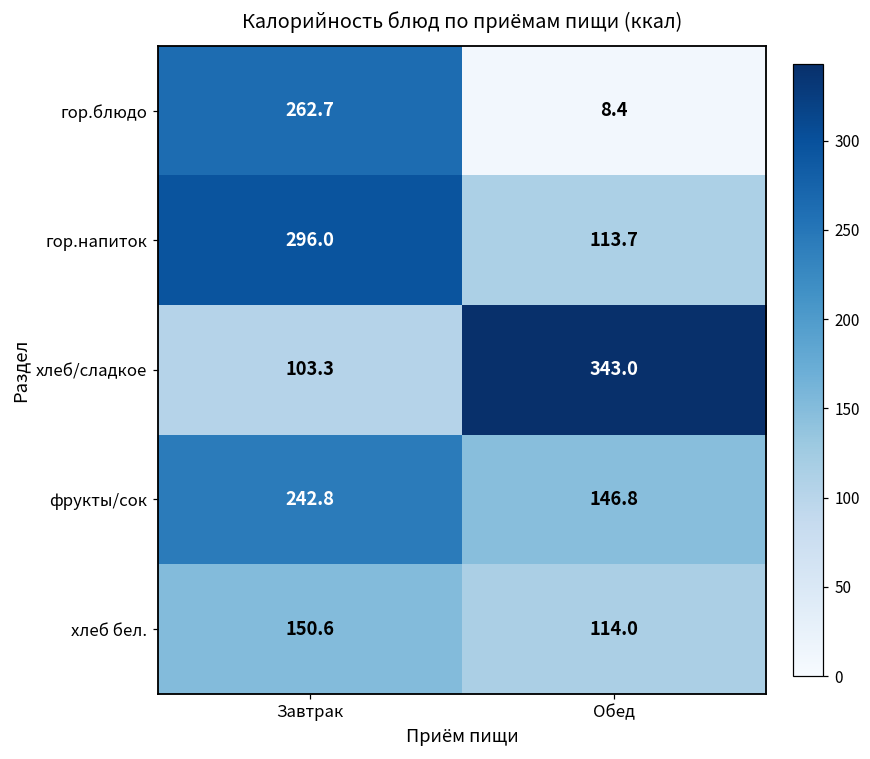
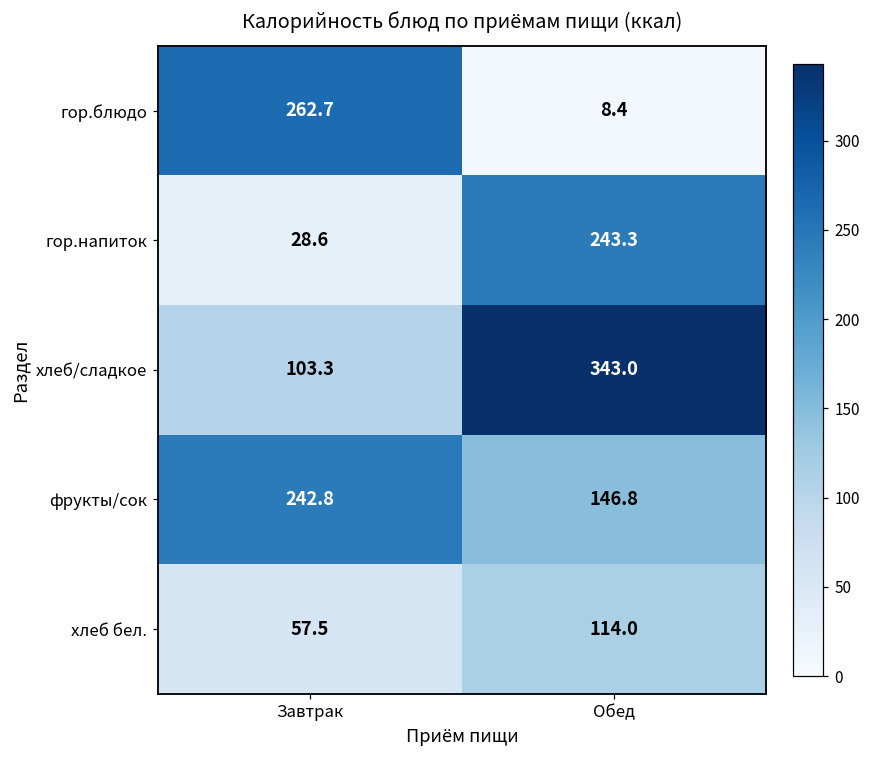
  {
    "гор.блюдо": {
      "Завтрак": 262.7,
      "Обед": 8.4
    },
    "гор.напиток": {
-     "Завтрак": 296.0,
-     "Обед": 113.7
+     "Завтрак": 28.6,
+     "Обед": 243.3
    },
    "хлеб/сладкое": {
      "Завтрак": 103.3,
      "Обед": 343.0
    },
    "фрукты/сок": {
      "Завтрак": 242.8,
      "Обед": 146.8
    },
    "хлеб бел.": {
-     "Завтрак": 150.6,
+     "Завтрак": 57.5,
      "Обед": 114.0
    }
  }
